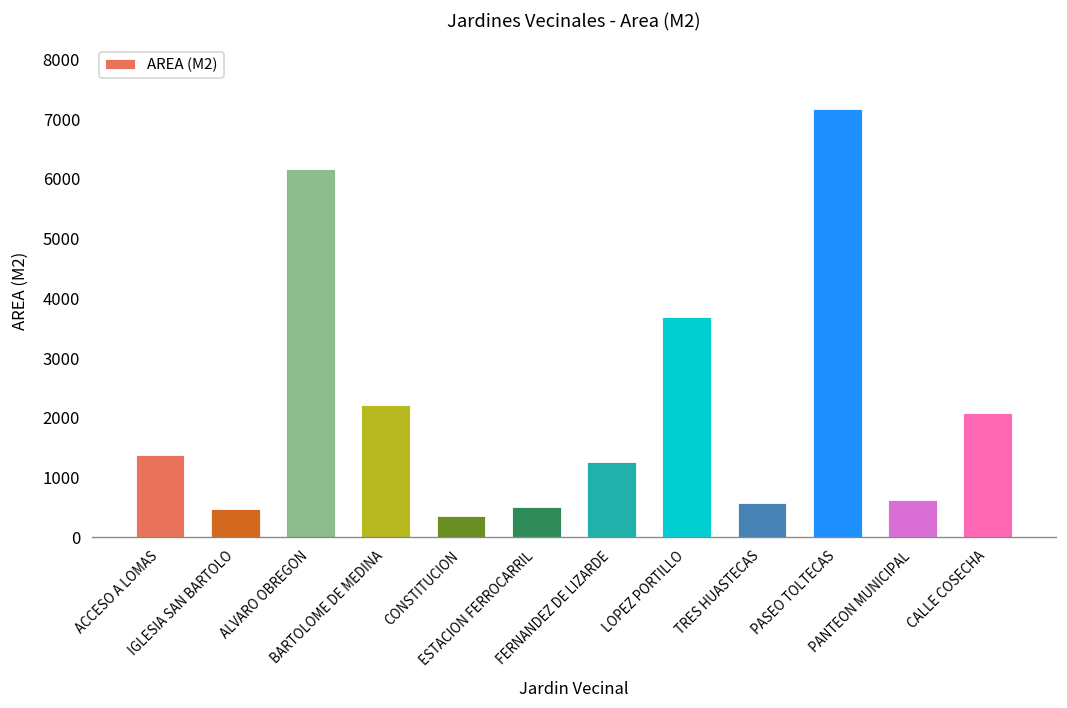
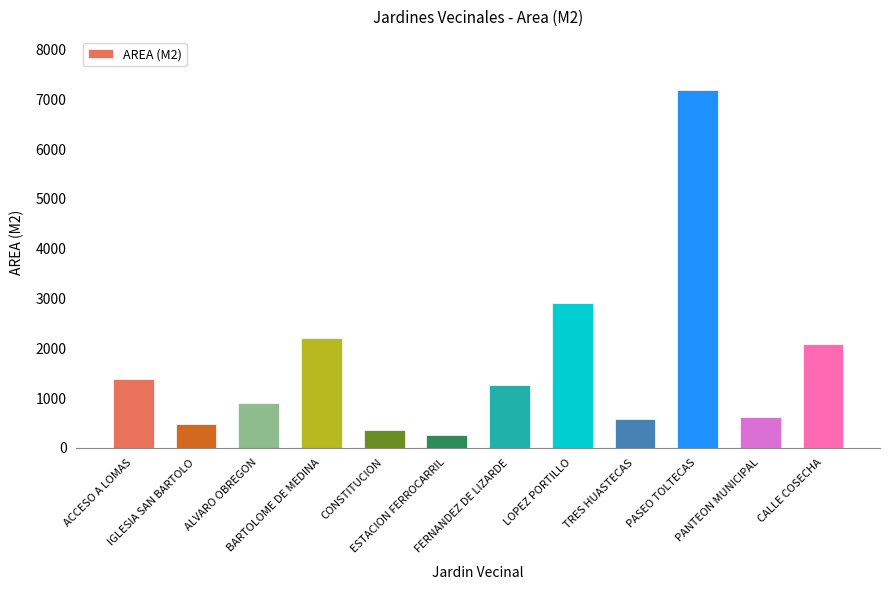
  {
    "ACCESO A LOMAS": 1400,
    "IGLESIA SAN BARTOLO": 500,
-   "ALVARO OBREGON": 6200,
+   "ALVARO OBREGON": 900,
    "BARTOLOME DE MEDINA": 2200,
    "CONSTITUCION": 400,
-   "ESTACION FERROCARRIL": 500,
+   "ESTACION FERROCARRIL": 300,
    "FERNANDEZ DE LIZARDE": 1300,
-   "LOPEZ PORTILLO": 3700,
+   "LOPEZ PORTILLO": 2900,
    "TRES HUASTECAS": 600,
    "PASEO TOLTECAS": 7200,
    "PANTEON MUNICIPAL": 600,
    "CALLE COSECHA": 2100
  }
